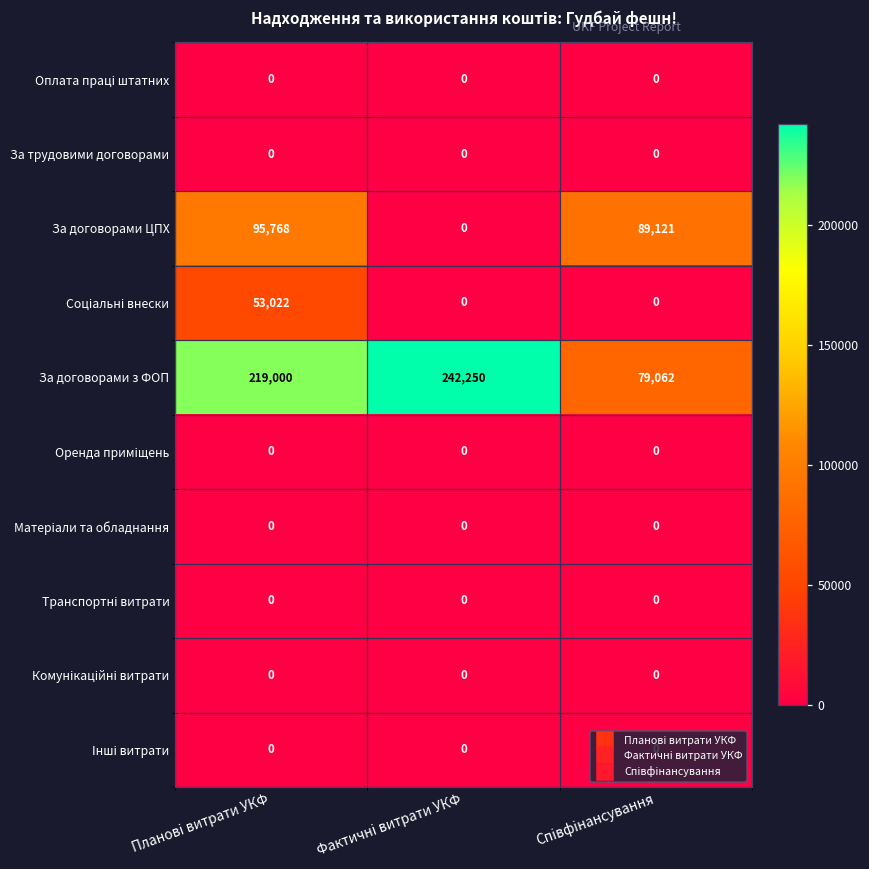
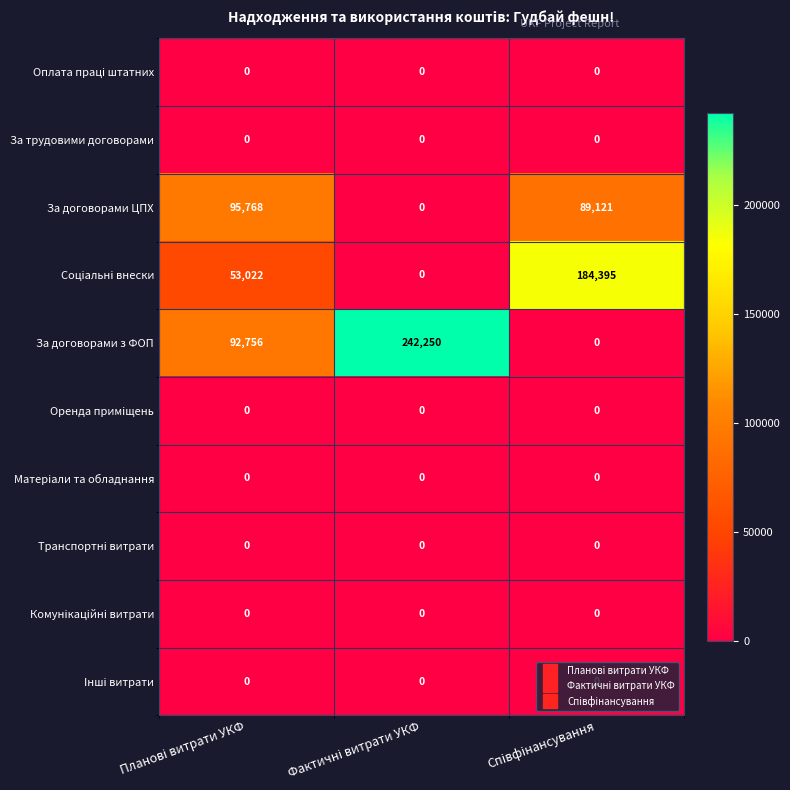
  {
    "Оплата праці штатних": {
      "Планові витрати УКФ": "0",
      "Фактичні витрати УКФ": "0",
      "Співфінансування": "0"
    },
    "За трудовими договорами": {
      "Планові витрати УКФ": "0",
      "Фактичні витрати УКФ": "0",
      "Співфінансування": "0"
    },
    "За договорами ЦПХ": {
      "Планові витрати УКФ": "95,768",
      "Фактичні витрати УКФ": "0",
      "Співфінансування": "89,121"
    },
    "Соціальні внески": {
      "Планові витрати УКФ": "53,022",
      "Фактичні витрати УКФ": "0",
-     "Співфінансування": "0"
+     "Співфінансування": "184,395"
    },
    "За договорами з ФОП": {
-     "Планові витрати УКФ": "219,000",
+     "Планові витрати УКФ": "92,756",
      "Фактичні витрати УКФ": "242,250",
-     "Співфінансування": "79,062"
+     "Співфінансування": "0"
    },
    "Оренда приміщень": {
      "Планові витрати УКФ": "0",
      "Фактичні витрати УКФ": "0",
      "Співфінансування": "0"
    },
    "Матеріали та обладнання": {
      "Планові витрати УКФ": "0",
      "Фактичні витрати УКФ": "0",
      "Співфінансування": "0"
    },
    "Транспортні витрати": {
      "Планові витрати УКФ": "0",
      "Фактичні витрати УКФ": "0",
      "Співфінансування": "0"
    },
    "Комунікаційні витрати": {
      "Планові витрати УКФ": "0",
      "Фактичні витрати УКФ": "0",
      "Співфінансування": "0"
    },
    "Інші витрати": {
      "Планові витрати УКФ": "0",
      "Фактичні витрати УКФ": "0"
    }
  }
